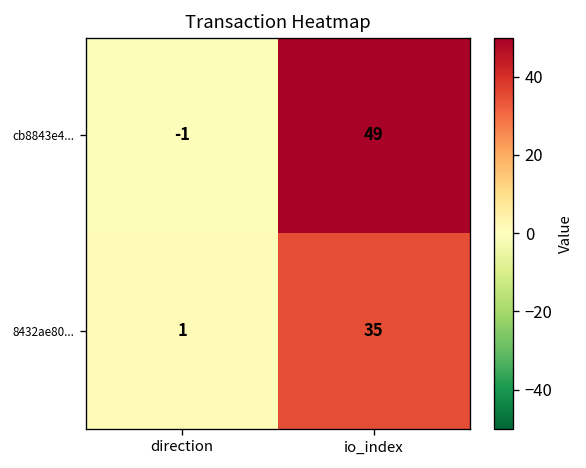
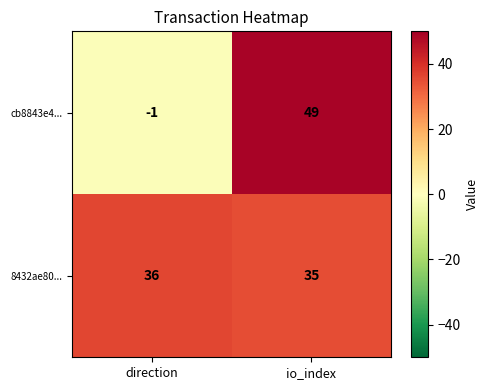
  {
    "8432ae80...": {
-     "direction": 1
+     "direction": 36
    }
  }
